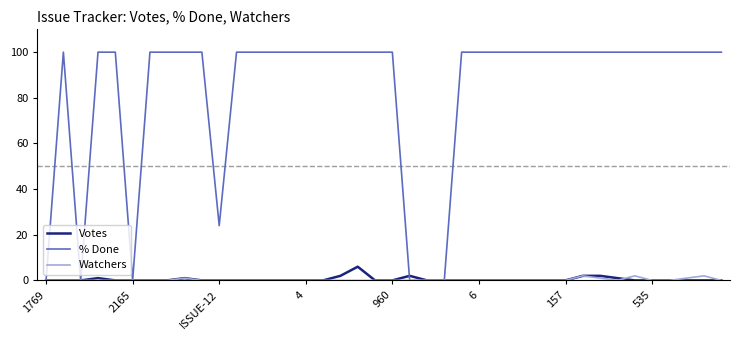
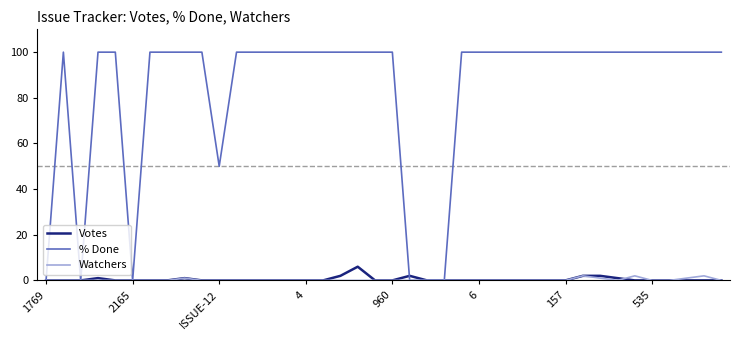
  {
    "% Done": {
-     "ISSUE-12": 24,
+     "ISSUE-12": 50,
      "4": 100,
      "960": 100,
      "6": 100,
      "157": 100,
      "535": 100
    }
  }
